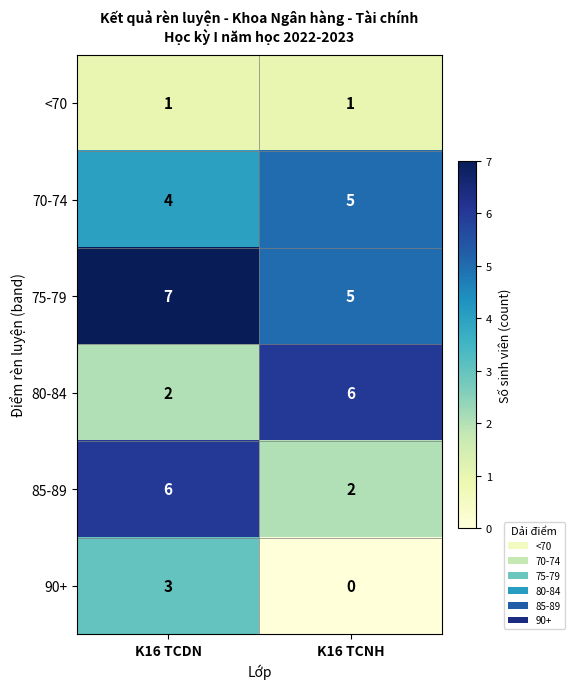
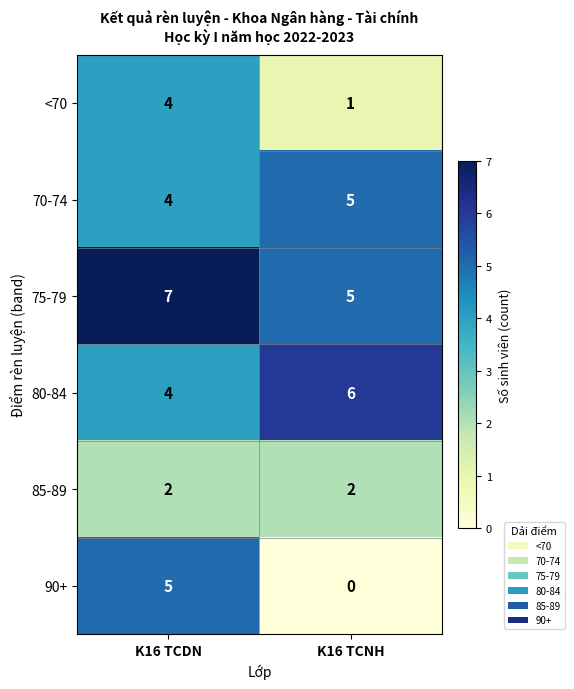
  {
    "<70": {
-     "K16 TCDN": 1,
+     "K16 TCDN": 4,
      "K16 TCNH": 1
    },
    "70-74": {
      "K16 TCDN": 4,
      "K16 TCNH": 5
    },
    "75-79": {
      "K16 TCDN": 7,
      "K16 TCNH": 5
    },
    "80-84": {
-     "K16 TCDN": 2,
+     "K16 TCDN": 4,
      "K16 TCNH": 6
    },
    "85-89": {
-     "K16 TCDN": 6,
+     "K16 TCDN": 2,
      "K16 TCNH": 2
    },
    "90+": {
-     "K16 TCDN": 3,
+     "K16 TCDN": 5,
      "K16 TCNH": 0
    }
  }
